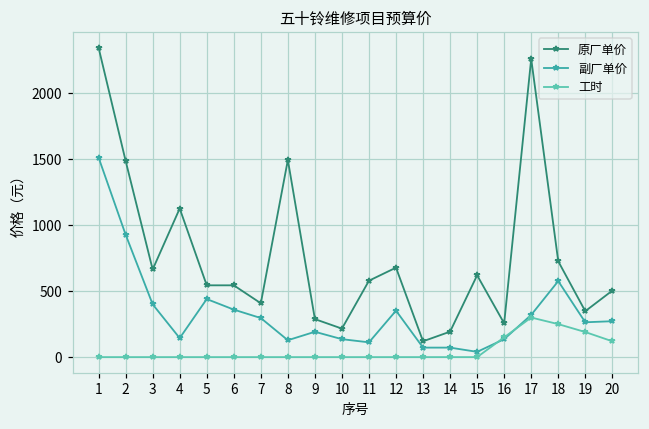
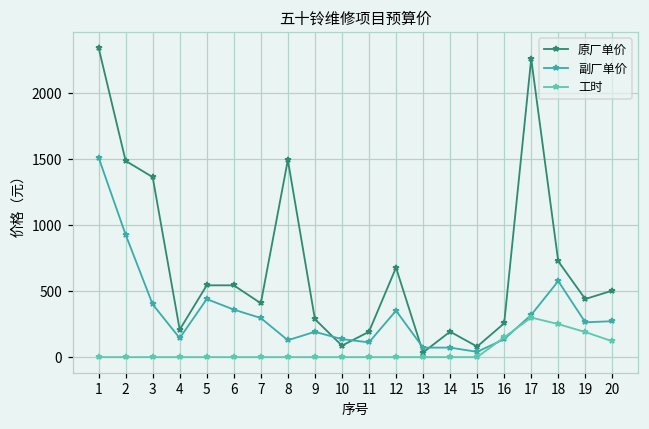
  {
    "原厂单价": {
      "1": 2340,
      "2": 1490,
-     "3": 660,
-     "4": 1130,
+     "3": 1360,
+     "4": 210,
      "5": 540,
      "6": 540,
      "7": 410,
      "8": 1490,
      "9": 290,
-     "10": 220,
-     "11": 580,
+     "10": 90,
+     "11": 190,
      "12": 680,
-     "13": 120,
+     "13": 40,
      "14": 190,
-     "15": 620,
+     "15": 80,
      "16": 260,
      "17": 2260,
      "18": 730,
-     "19": 350,
+     "19": 440,
      "20": 500
    }
  }
